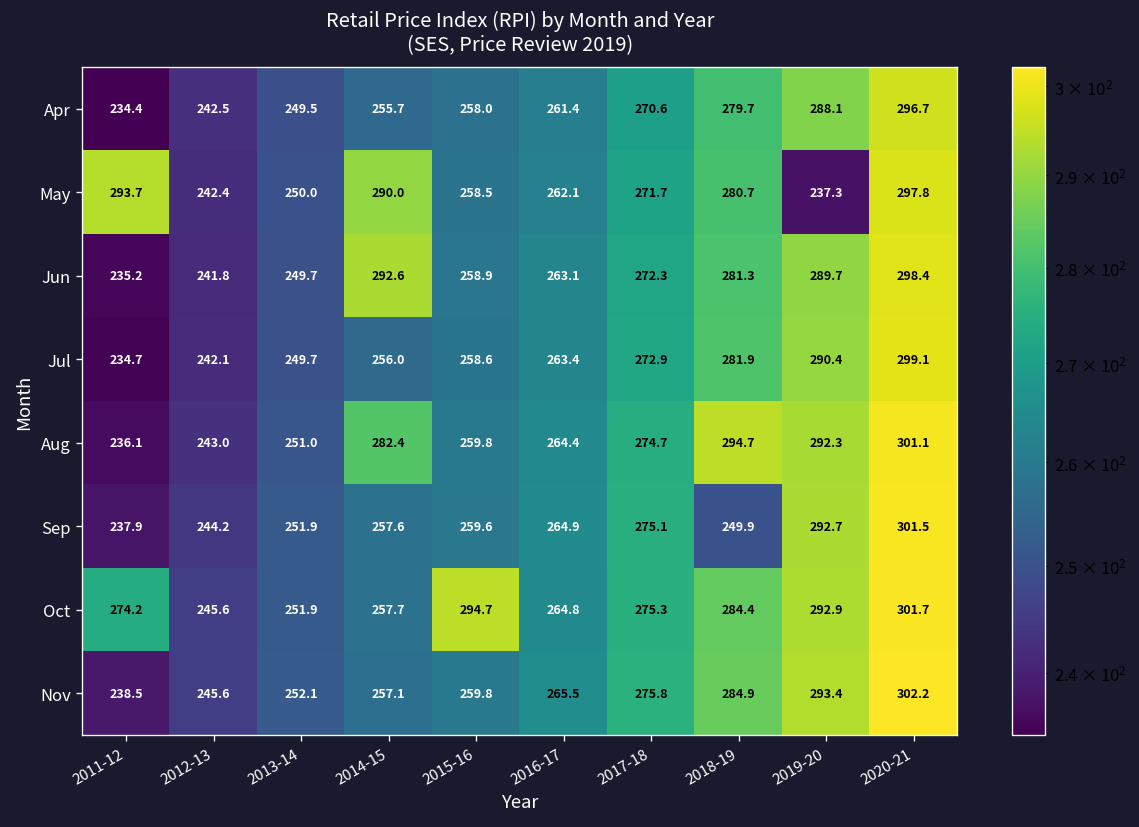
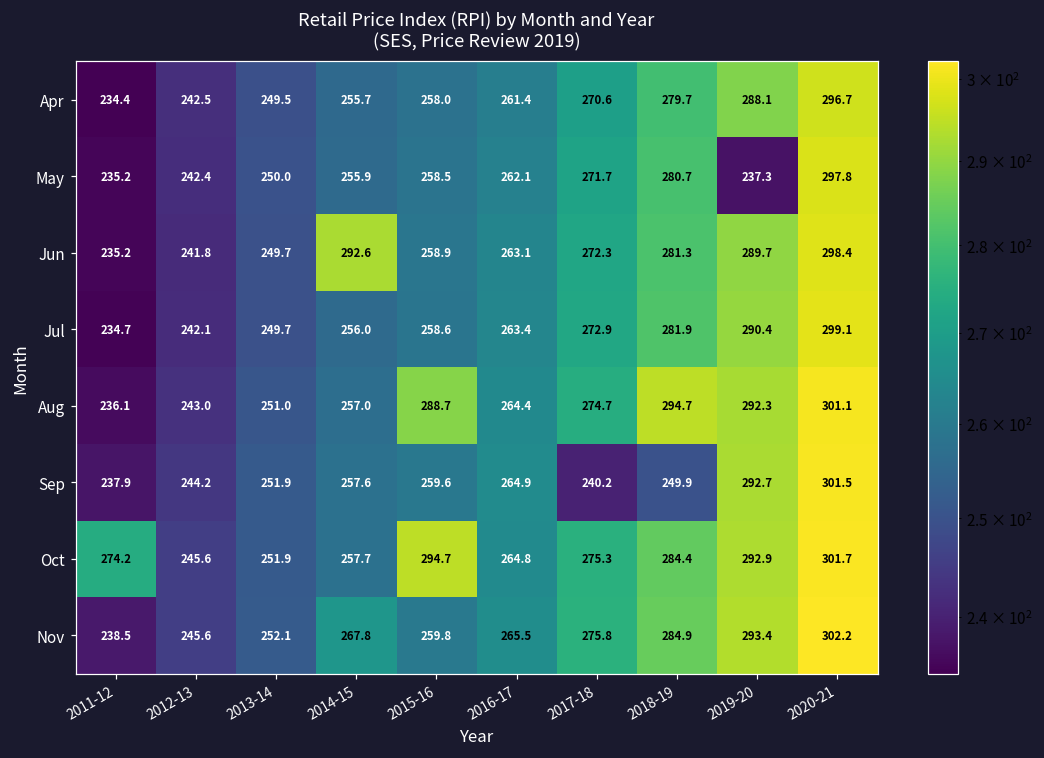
  {
    "Apr": {
      "2011-12": 234.4,
      "2012-13": 242.5,
      "2013-14": 249.5,
      "2014-15": 255.7,
      "2015-16": 258.0,
      "2016-17": 261.4,
      "2017-18": 270.6,
      "2018-19": 279.7,
      "2019-20": 288.1,
      "2020-21": 296.7
    },
    "May": {
-     "2011-12": 293.7,
+     "2011-12": 235.2,
      "2012-13": 242.4,
      "2013-14": 250.0,
-     "2014-15": 290.0,
+     "2014-15": 255.9,
      "2015-16": 258.5,
      "2016-17": 262.1,
      "2017-18": 271.7,
      "2018-19": 280.7,
      "2019-20": 237.3,
      "2020-21": 297.8
    },
    "Jun": {
      "2011-12": 235.2,
      "2012-13": 241.8,
      "2013-14": 249.7,
      "2014-15": 292.6,
      "2015-16": 258.9,
      "2016-17": 263.1,
      "2017-18": 272.3,
      "2018-19": 281.3,
      "2019-20": 289.7,
      "2020-21": 298.4
    },
    "Jul": {
      "2011-12": 234.7,
      "2012-13": 242.1,
      "2013-14": 249.7,
      "2014-15": 256.0,
      "2015-16": 258.6,
      "2016-17": 263.4,
      "2017-18": 272.9,
      "2018-19": 281.9,
      "2019-20": 290.4,
      "2020-21": 299.1
    },
    "Aug": {
      "2011-12": 236.1,
      "2012-13": 243.0,
      "2013-14": 251.0,
-     "2014-15": 282.4,
-     "2015-16": 259.8,
+     "2014-15": 257.0,
+     "2015-16": 288.7,
      "2016-17": 264.4,
      "2017-18": 274.7,
      "2018-19": 294.7,
      "2019-20": 292.3,
      "2020-21": 301.1
    },
    "Sep": {
      "2011-12": 237.9,
      "2012-13": 244.2,
      "2013-14": 251.9,
      "2014-15": 257.6,
      "2015-16": 259.6,
      "2016-17": 264.9,
-     "2017-18": 275.1,
+     "2017-18": 240.2,
      "2018-19": 249.9,
      "2019-20": 292.7,
      "2020-21": 301.5
    },
    "Oct": {
      "2011-12": 274.2,
      "2012-13": 245.6,
      "2013-14": 251.9,
      "2014-15": 257.7,
      "2015-16": 294.7,
      "2016-17": 264.8,
      "2017-18": 275.3,
      "2018-19": 284.4,
      "2019-20": 292.9,
      "2020-21": 301.7
    },
    "Nov": {
      "2011-12": 238.5,
      "2012-13": 245.6,
      "2013-14": 252.1,
-     "2014-15": 257.1,
+     "2014-15": 267.8,
      "2015-16": 259.8,
      "2016-17": 265.5,
      "2017-18": 275.8,
      "2018-19": 284.9,
      "2019-20": 293.4,
      "2020-21": 302.2
    }
  }
